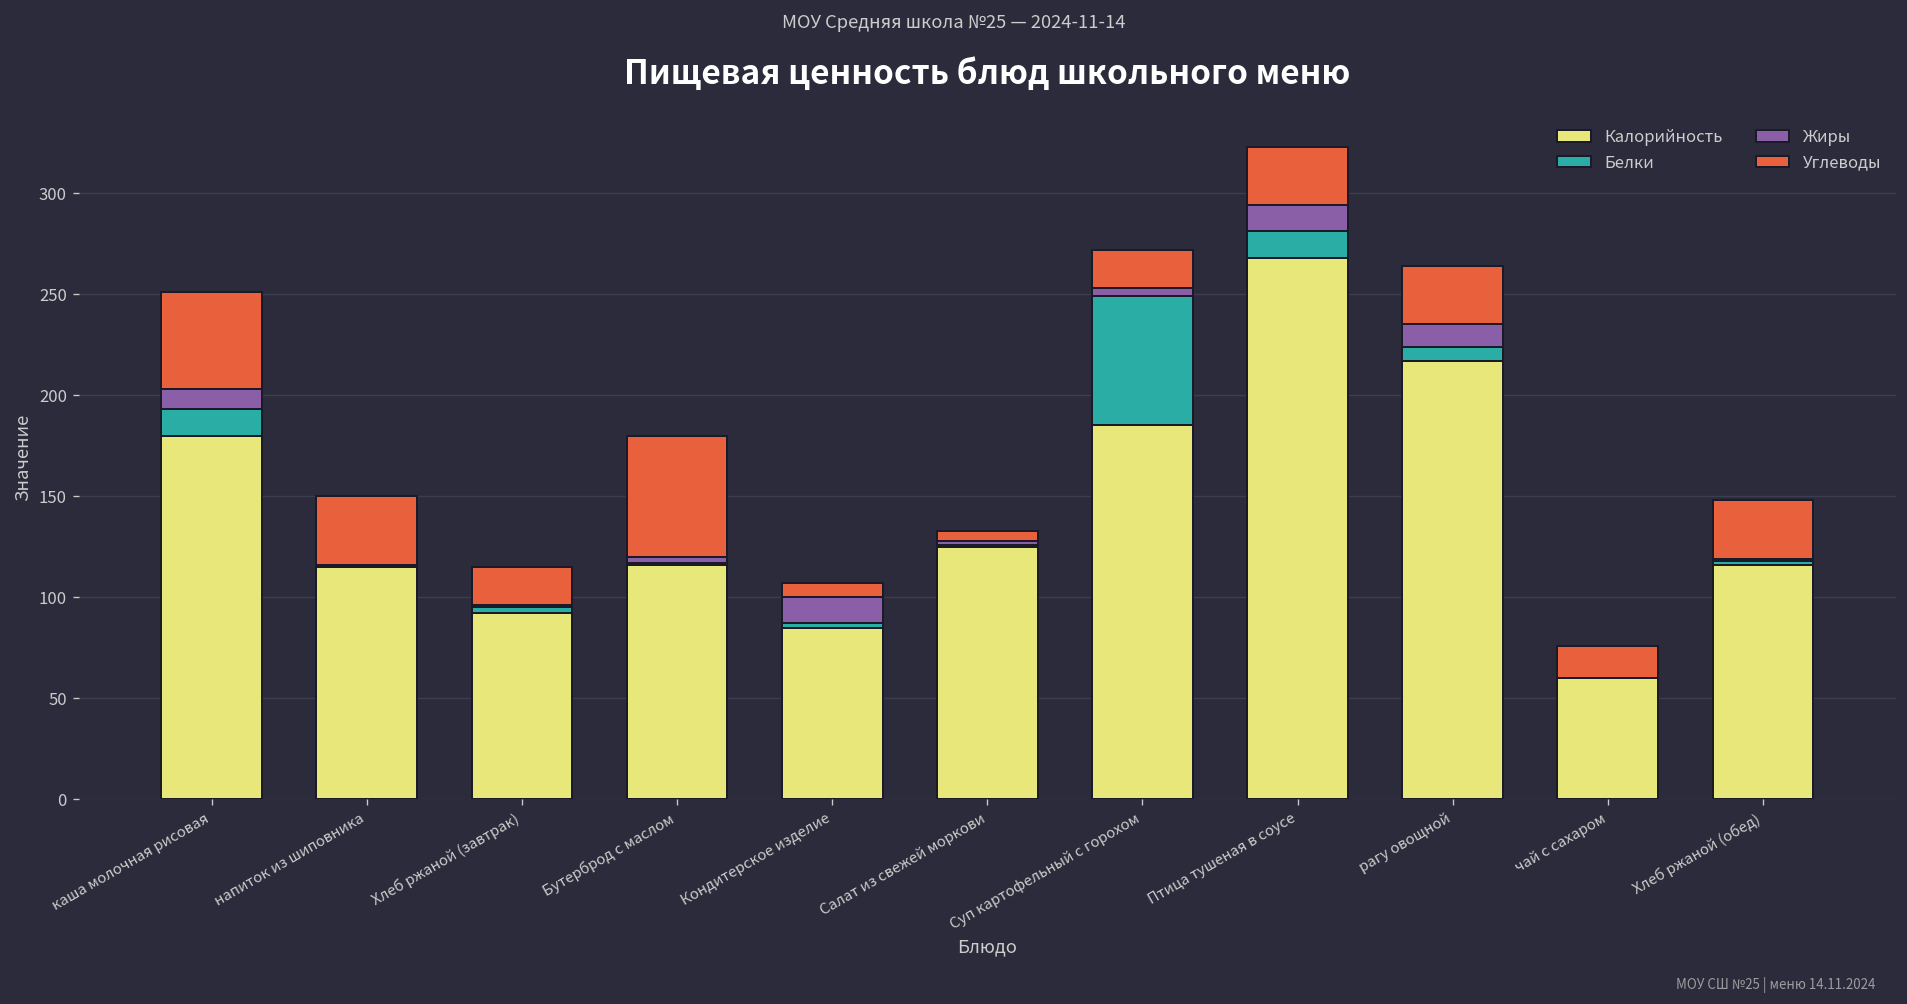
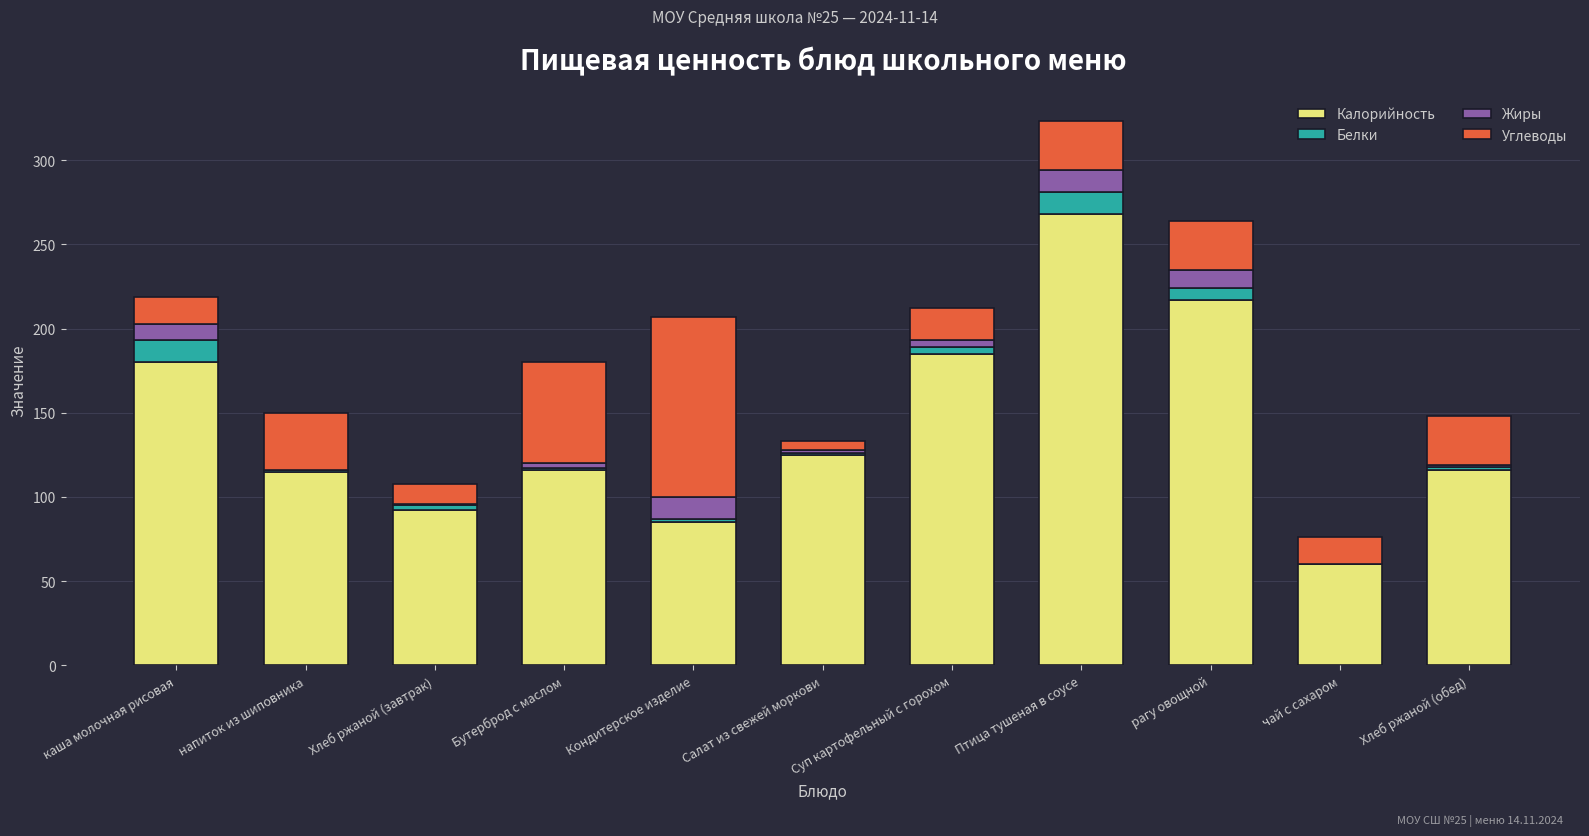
  {
    "Калорийность": {
      "каша молочная рисовая": 180,
      "напиток из шиповника": 115,
      "Хлеб ржаной (завтрак)": 92,
      "Бутерброд с маслом": 116,
      "Кондитерское изделие": 85,
      "Салат из свежей моркови": 125,
      "Суп картофельный с горохом": 185,
      "Птица тушеная в соусе": 268,
      "рагу овощной": 217,
      "чай с сахаром": 60,
      "Хлеб ржаной (обед)": 116
    },
    "Белки": {
      "каша молочная рисовая": 13,
      "Хлеб ржаной (завтрак)": 3,
      "Кондитерское изделие": 2,
-     "Суп картофельный с горохом": 64,
+     "Суп картофельный с горохом": 4,
      "Птица тушеная в соусе": 13,
      "рагу овощной": 7,
      "чай с сахаром": 0,
      "Хлеб ржаной (обед)": 2
    },
    "Жиры": {
      "каша молочная рисовая": 10,
      "напиток из шиповника": 0,
      "Бутерброд с маслом": 3,
      "Кондитерское изделие": 13,
      "Салат из свежей моркови": 2,
      "Суп картофельный с горохом": 4,
      "Птица тушеная в соусе": 13,
      "рагу овощной": 11,
      "чай с сахаром": 0
    },
    "Углеводы": {
-     "каша молочная рисовая": 48,
+     "каша молочная рисовая": 16,
      "напиток из шиповника": 34,
-     "Хлеб ржаной (завтрак)": 19,
+     "Хлеб ржаной (завтрак)": 12,
      "Бутерброд с маслом": 60,
-     "Кондитерское изделие": 7,
+     "Кондитерское изделие": 107,
      "Салат из свежей моркови": 5,
      "Суп картофельный с горохом": 19,
      "Птица тушеная в соусе": 29,
      "рагу овощной": 29,
      "чай с сахаром": 16,
      "Хлеб ржаной (обед)": 29
    }
  }
